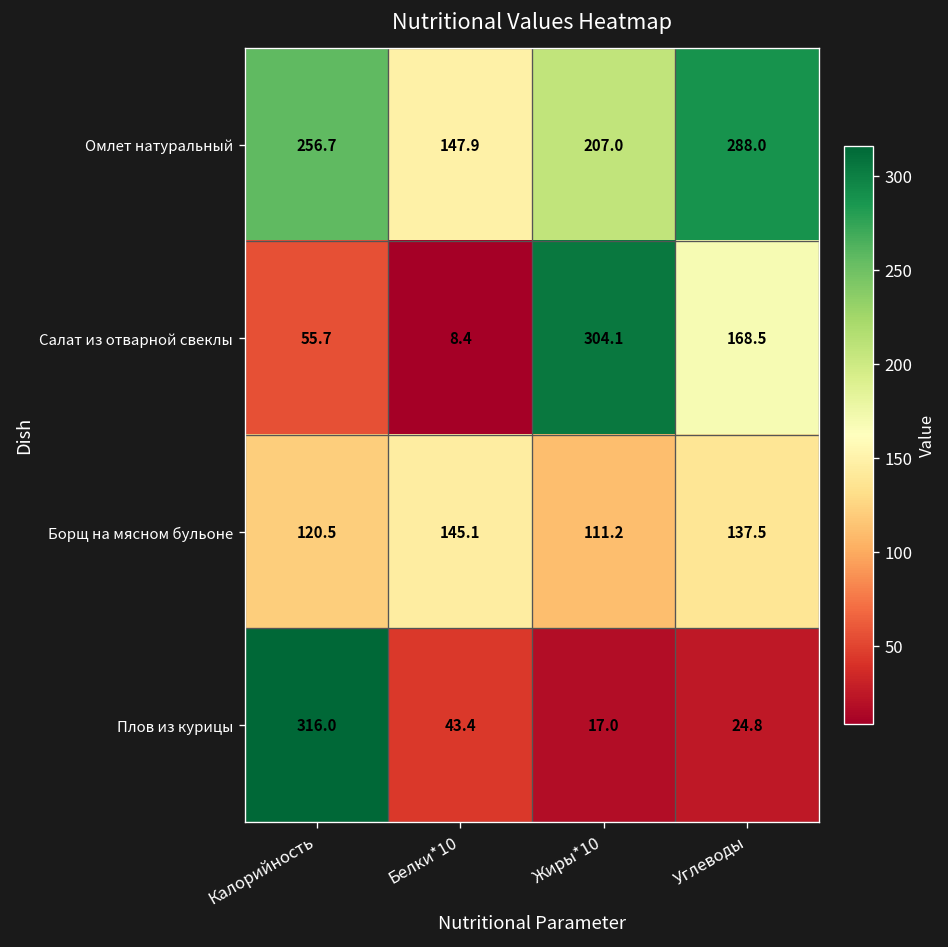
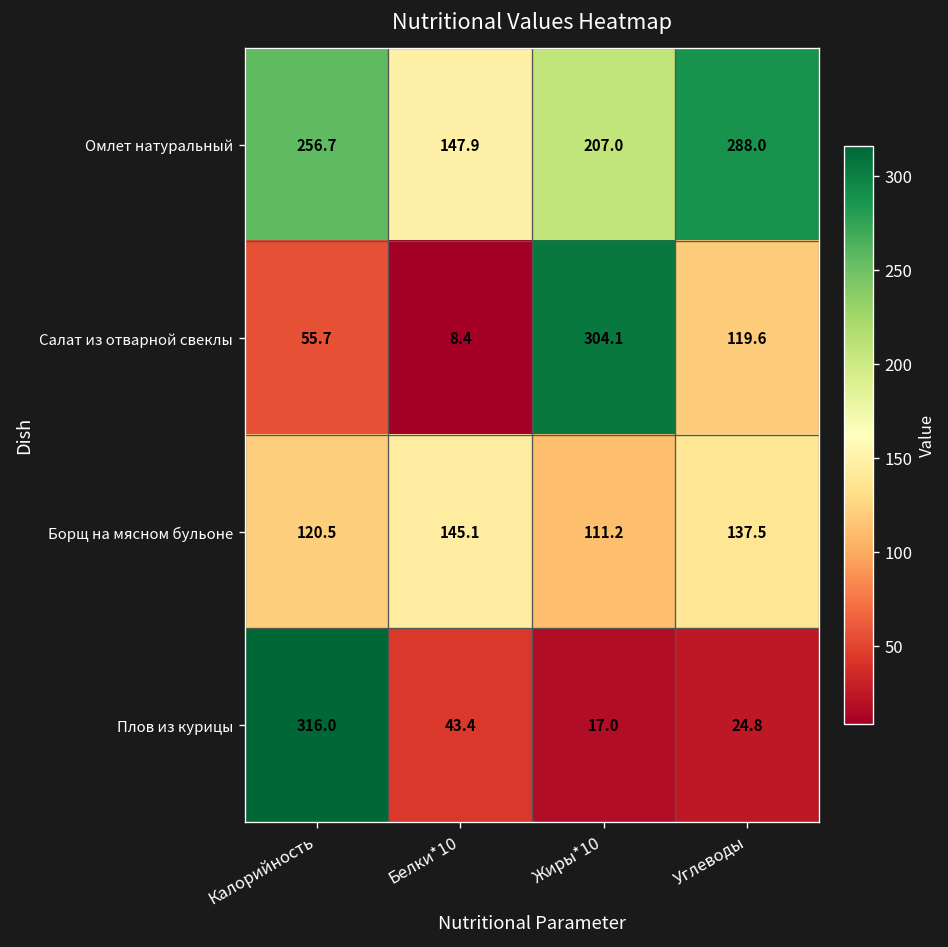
  {
    "Омлет натуральный": {
      "Калорийность": 256.7,
      "Белки*10": 147.9,
      "Жиры*10": 207.0,
      "Углеводы": 288.0
    },
    "Салат из отварной свеклы": {
      "Калорийность": 55.7,
      "Белки*10": 8.4,
      "Жиры*10": 304.1,
-     "Углеводы": 168.5
+     "Углеводы": 119.6
    },
    "Борщ на мясном бульоне": {
      "Калорийность": 120.5,
      "Белки*10": 145.1,
      "Жиры*10": 111.2,
      "Углеводы": 137.5
    },
    "Плов из курицы": {
      "Калорийность": 316.0,
      "Белки*10": 43.4,
      "Жиры*10": 17.0,
      "Углеводы": 24.8
    }
  }
